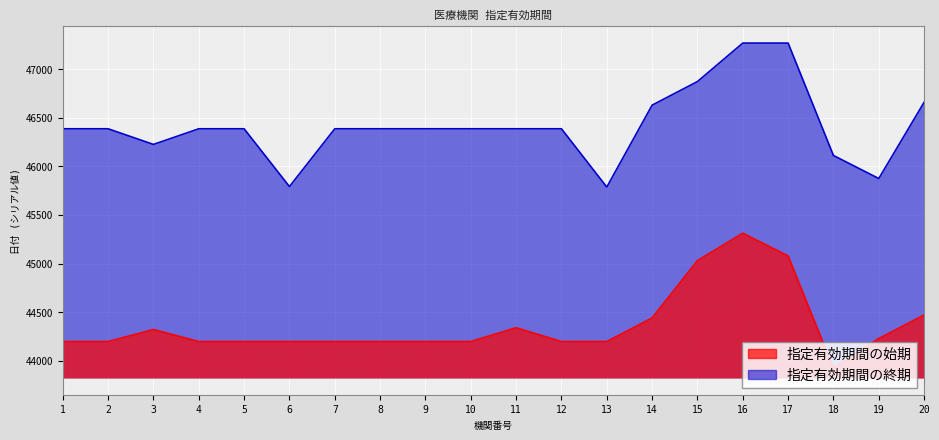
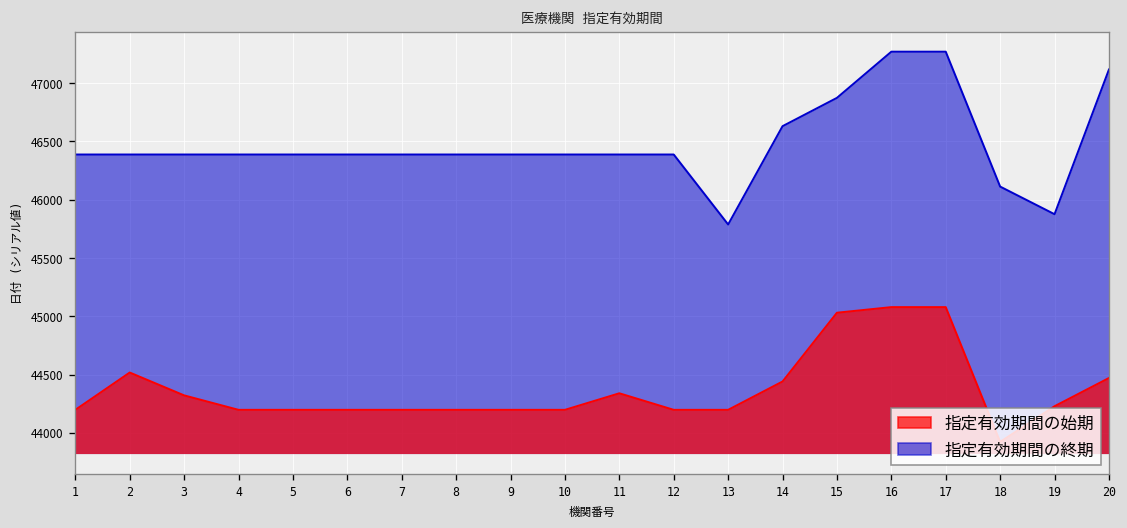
  {
    "指定有効期間の終期": {
      "1": 46400,
      "2": 46400,
-     "3": 46200,
+     "3": 46400,
      "4": 46400,
      "5": 46400,
-     "6": 45800,
+     "6": 46400,
      "7": 46400,
      "8": 46400,
      "9": 46400,
      "10": 46400,
      "11": 46400,
      "12": 46400,
      "13": 45800,
      "14": 46600,
      "15": 46900,
      "16": 47300,
      "17": 47300,
      "18": 46100,
      "19": 45900,
-     "20": 46700
+     "20": 47100
    },
    "指定有効期間の始期": {
      "1": 44200,
-     "2": 44200,
+     "2": 44500,
      "3": 44300,
      "4": 44200,
      "5": 44200,
      "6": 44200,
      "7": 44200,
      "8": 44200,
      "9": 44200,
      "10": 44200,
      "11": 44300,
      "12": 44200,
      "13": 44200,
      "14": 44400,
      "15": 45000,
-     "16": 45300,
+     "16": 45100,
      "17": 45100,
      "19": 44200,
      "20": 44500
    }
  }
